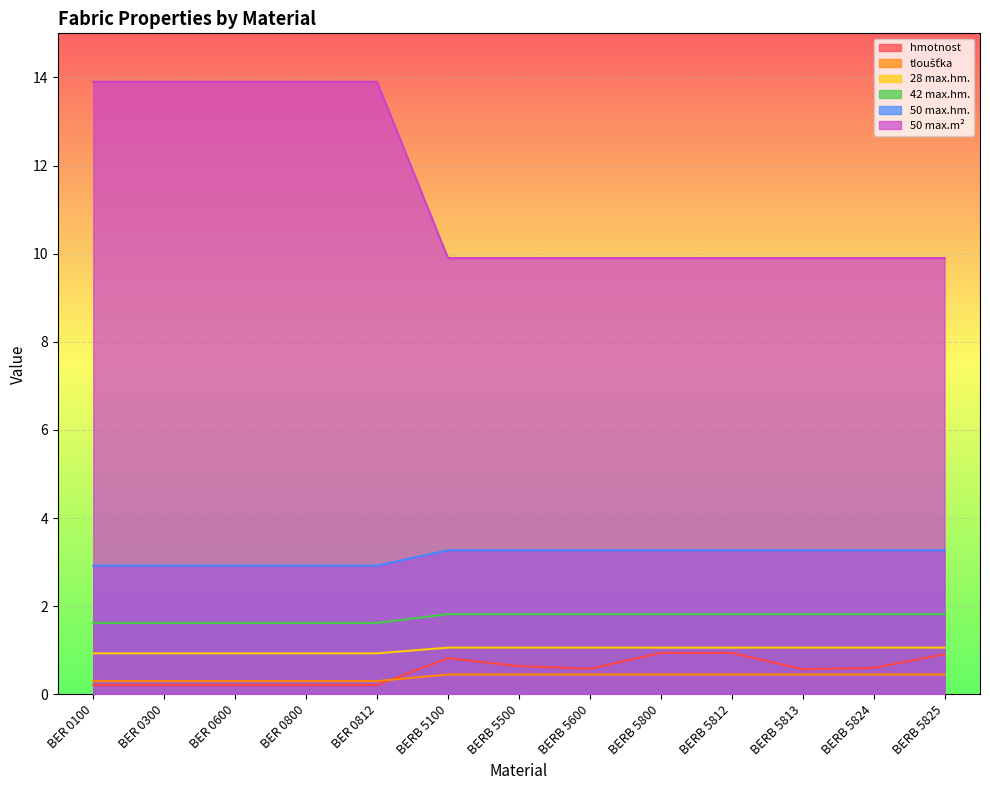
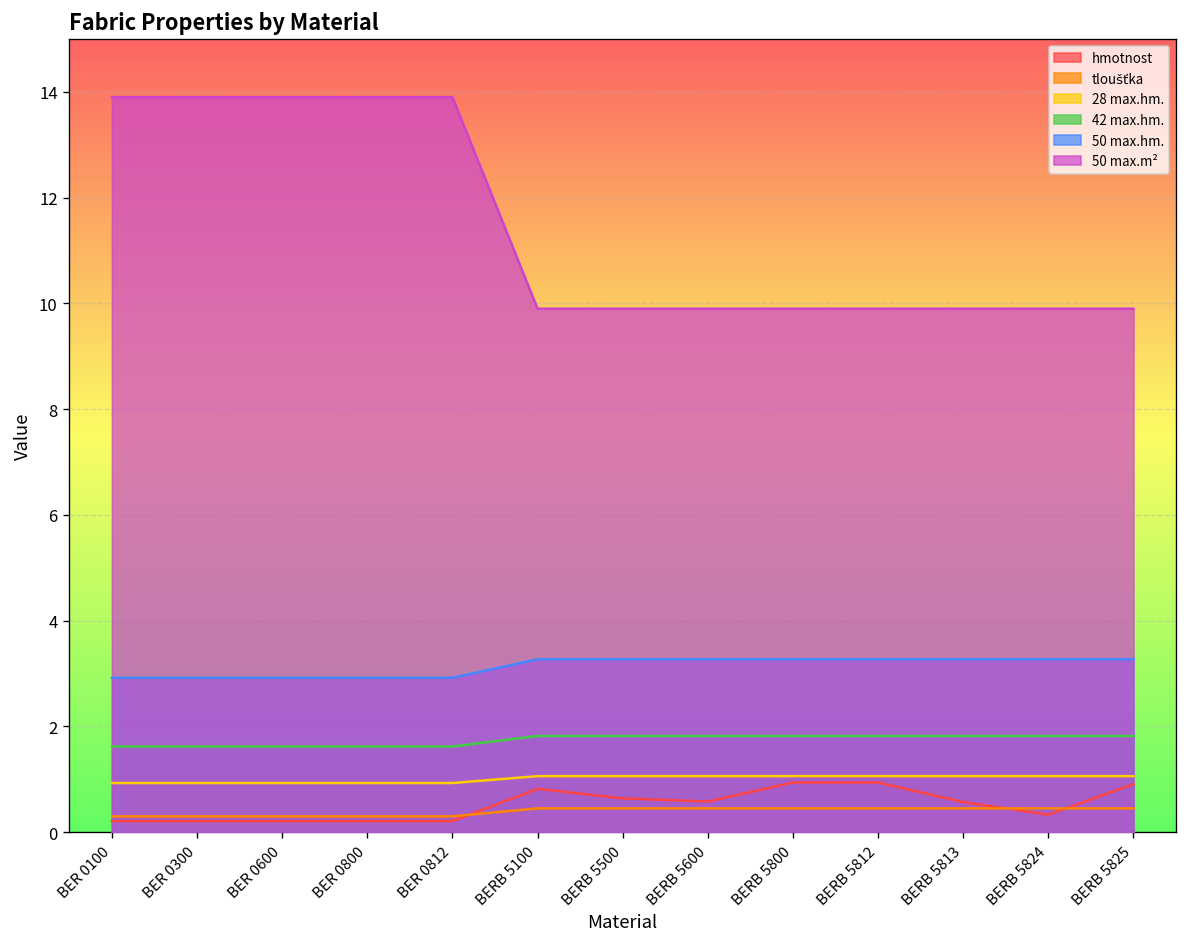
  {
    "hmotnost": {
      "BER 0100": 0.2,
      "BER 0300": 0.2,
      "BER 0600": 0.2,
      "BER 0800": 0.2,
      "BER 0812": 0.2,
      "BERB 5100": 0.8,
      "BERB 5500": 0.6,
      "BERB 5600": 0.6,
      "BERB 5800": 0.9,
      "BERB 5812": 0.9,
      "BERB 5813": 0.6,
-     "BERB 5824": 0.6,
+     "BERB 5824": 0.3,
      "BERB 5825": 0.9
    },
    "tloušťka": {
      "BER 0100": 0.3,
      "BER 0300": 0.3,
      "BER 0600": 0.3,
      "BER 0800": 0.3,
      "BER 0812": 0.3,
      "BERB 5100": 0.5,
      "BERB 5500": 0.5,
      "BERB 5600": 0.5,
      "BERB 5800": 0.5,
      "BERB 5812": 0.5,
      "BERB 5813": 0.5,
      "BERB 5824": 0.5,
      "BERB 5825": 0.5
    },
    "28 max.hm.": {
      "BER 0100": 0.9,
      "BER 0300": 0.9,
      "BER 0600": 0.9,
      "BER 0800": 0.9,
      "BER 0812": 0.9,
      "BERB 5100": 1.1,
      "BERB 5500": 1.1,
      "BERB 5600": 1.1,
      "BERB 5800": 1.1,
      "BERB 5812": 1.1,
      "BERB 5813": 1.1,
      "BERB 5824": 1.1,
      "BERB 5825": 1.1
    },
    "42 max.hm.": {
      "BER 0100": 1.6,
      "BER 0300": 1.6,
      "BER 0600": 1.6,
      "BER 0800": 1.6,
      "BER 0812": 1.6,
      "BERB 5100": 1.8,
      "BERB 5500": 1.8,
      "BERB 5600": 1.8,
      "BERB 5800": 1.8,
      "BERB 5812": 1.8,
      "BERB 5813": 1.8,
      "BERB 5824": 1.8,
      "BERB 5825": 1.8
    },
    "50 max.hm.": {
      "BER 0100": 2.9,
      "BER 0300": 2.9,
      "BER 0600": 2.9,
      "BER 0800": 2.9,
      "BER 0812": 2.9,
      "BERB 5100": 3.3,
      "BERB 5500": 3.3,
      "BERB 5600": 3.3,
      "BERB 5800": 3.3,
      "BERB 5812": 3.3,
      "BERB 5813": 3.3,
      "BERB 5824": 3.3,
      "BERB 5825": 3.3
    },
    "50 max.m²": {
      "BER 0100": 13.9,
      "BER 0300": 13.9,
      "BER 0600": 13.9,
      "BER 0800": 13.9,
      "BER 0812": 13.9,
      "BERB 5100": 9.9,
      "BERB 5500": 9.9,
      "BERB 5600": 9.9,
      "BERB 5800": 9.9,
      "BERB 5812": 9.9,
      "BERB 5813": 9.9,
      "BERB 5824": 9.9,
      "BERB 5825": 9.9
    }
  }
